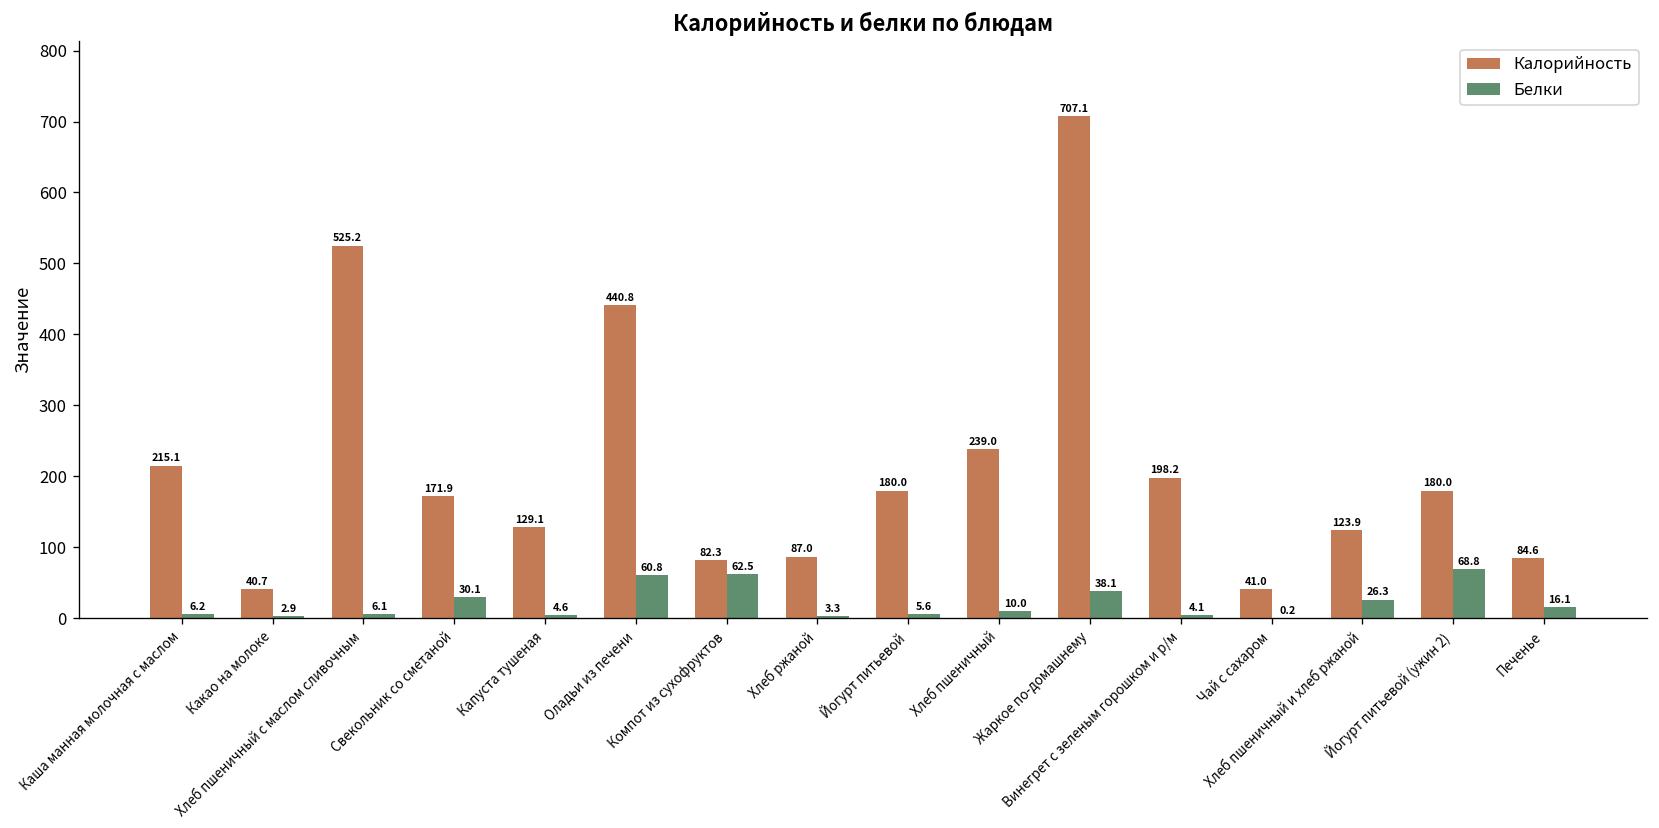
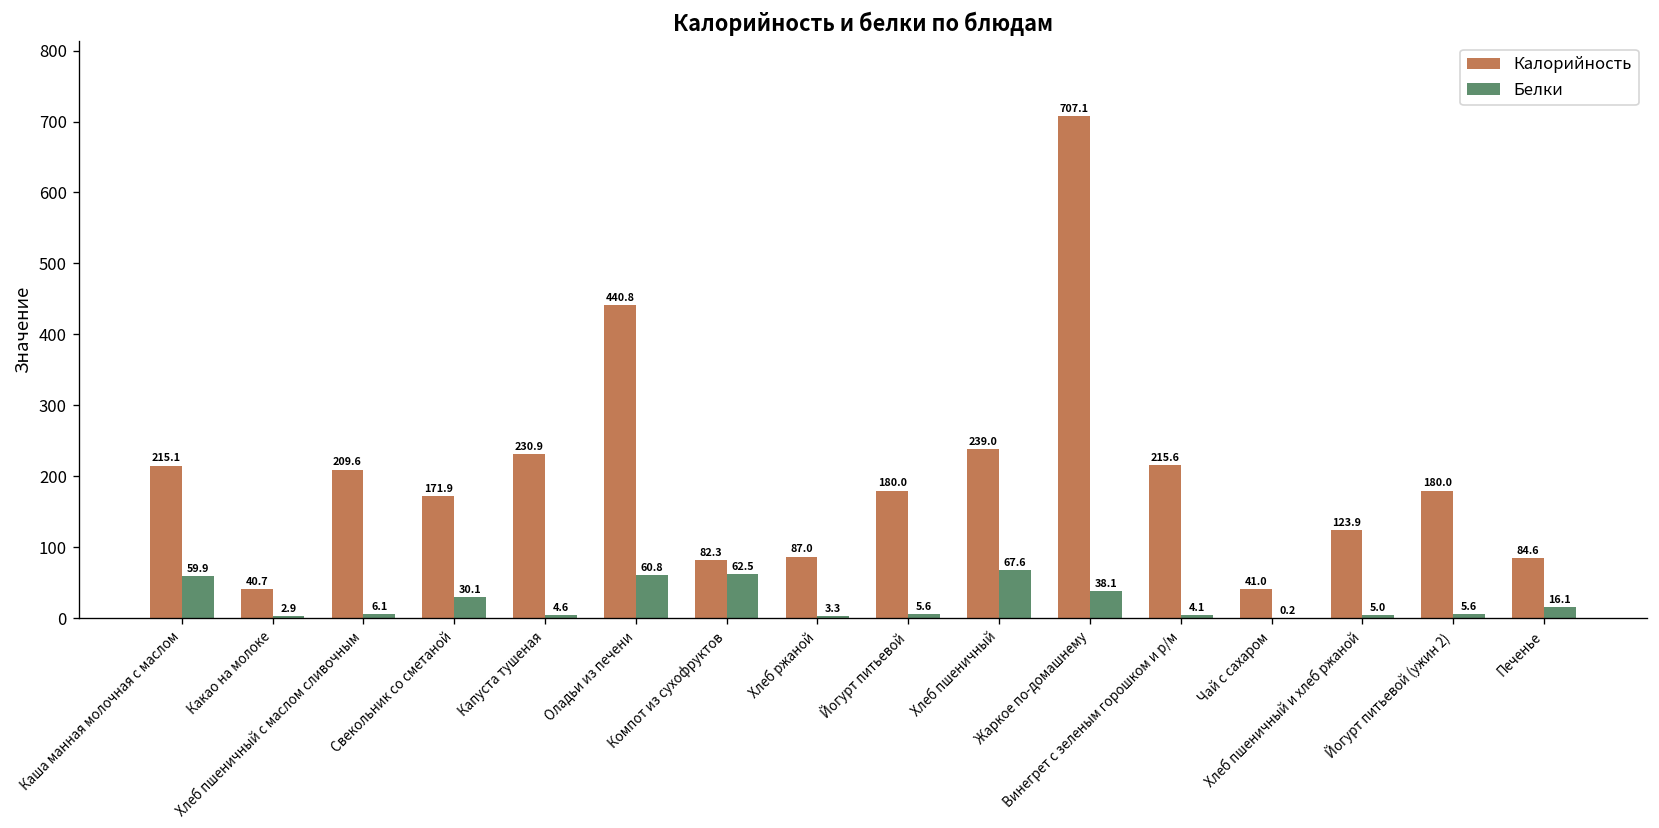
  {
    "Калорийность": {
      "Каша манная молочная с маслом": 215.1,
      "Какао на молоке": 40.7,
-     "Хлеб пшеничный с маслом сливочным": 525.2,
+     "Хлеб пшеничный с маслом сливочным": 209.6,
      "Свекольник со сметаной": 171.9,
-     "Капуста тушеная": 129.1,
+     "Капуста тушеная": 230.9,
      "Оладьи из печени": 440.8,
      "Компот из сухофруктов": 82.3,
      "Хлеб ржаной": 87.0,
      "Йогурт питьевой": 180.0,
      "Хлеб пшеничный": 239.0,
      "Жаркое по-домашнему": 707.1,
-     "Винегрет с зеленым горошком и р/м": 198.2,
+     "Винегрет с зеленым горошком и р/м": 215.6,
      "Чай с сахаром": 41.0,
      "Хлеб пшеничный и хлеб ржаной": 123.9,
      "Йогурт питьевой (ужин 2)": 180.0,
      "Печенье": 84.6
    },
    "Белки": {
-     "Каша манная молочная с маслом": 6.2,
+     "Каша манная молочная с маслом": 59.9,
      "Какао на молоке": 2.9,
      "Хлеб пшеничный с маслом сливочным": 6.1,
      "Свекольник со сметаной": 30.1,
      "Капуста тушеная": 4.6,
      "Оладьи из печени": 60.8,
      "Компот из сухофруктов": 62.5,
      "Хлеб ржаной": 3.3,
      "Йогурт питьевой": 5.6,
-     "Хлеб пшеничный": 10.0,
+     "Хлеб пшеничный": 67.6,
      "Жаркое по-домашнему": 38.1,
      "Винегрет с зеленым горошком и р/м": 4.1,
      "Чай с сахаром": 0.2,
-     "Хлеб пшеничный и хлеб ржаной": 26.3,
-     "Йогурт питьевой (ужин 2)": 68.8,
+     "Хлеб пшеничный и хлеб ржаной": 5.0,
+     "Йогурт питьевой (ужин 2)": 5.6,
      "Печенье": 16.1
    }
  }
